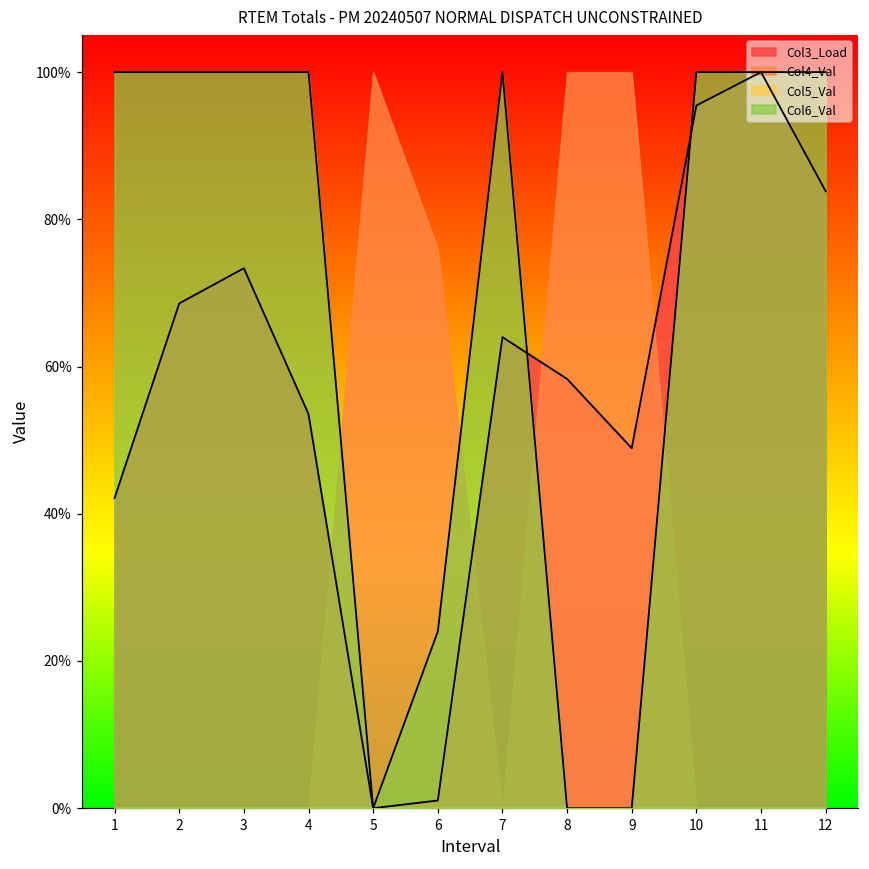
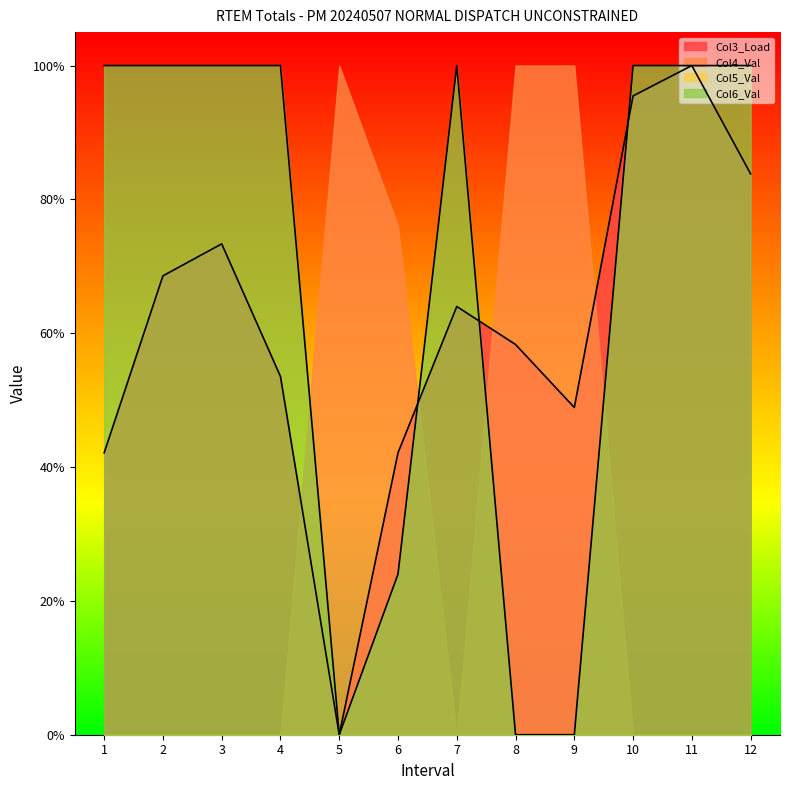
  {
    "Col3_Load": {
      "1": "42%",
      "2": "69%",
      "3": "73%",
      "4": "54%",
-     "6": "1%",
+     "6": "42%",
      "7": "64%",
      "8": "58%",
      "9": "49%",
      "10": "95%",
      "12": "84%"
    },
    "Col4_Val": {
      "5": "100%",
      "6": "76%",
      "8": "100%",
      "9": "100%"
    },
    "Col5_Val": {
      "6": "0%"
    },
    "Col6_Val": {
      "1": "100%",
      "2": "100%",
      "3": "100%",
      "4": "100%",
      "6": "24%",
      "7": "100%",
      "10": "100%"
    }
  }
